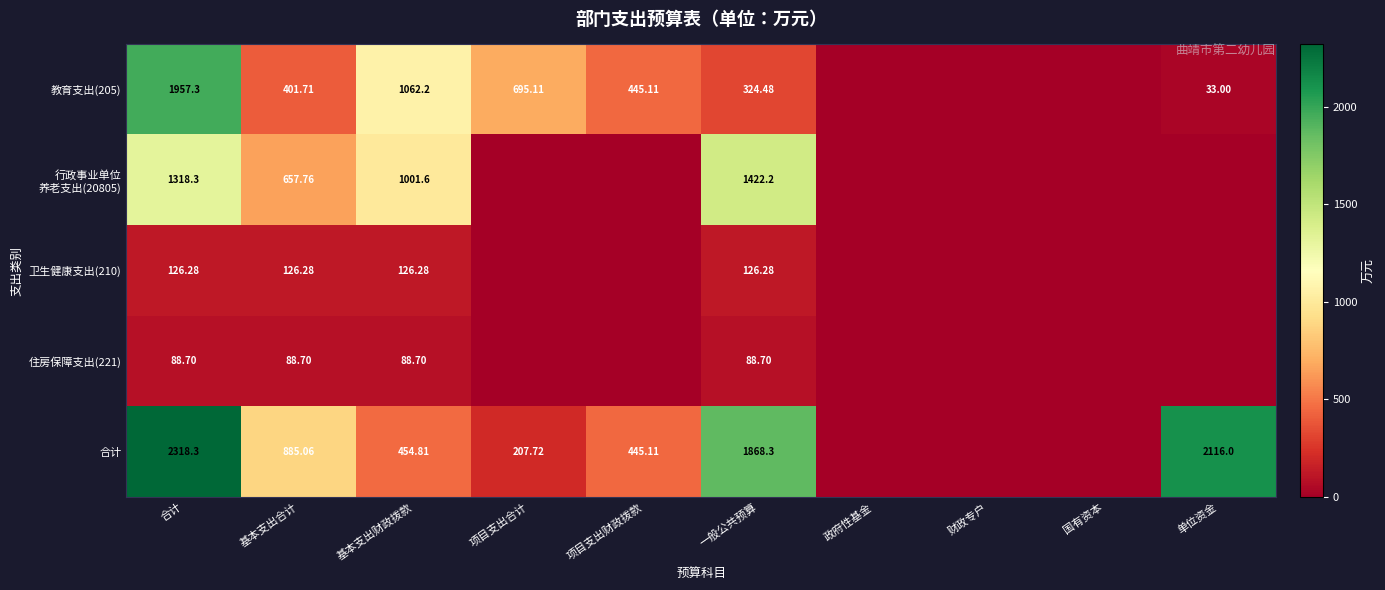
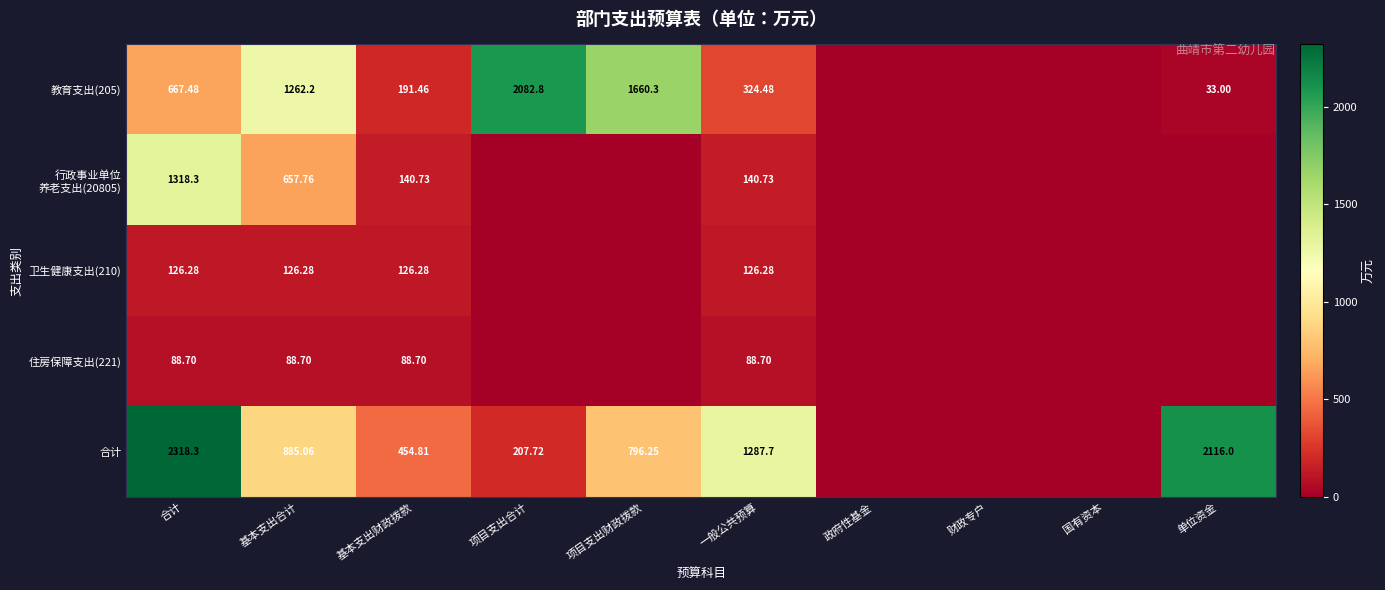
  {
    "教育支出(205)": {
-     "合计": 1957.3,
-     "基本支出合计": 401.71,
-     "基本支出财政拨款": 1062.2,
-     "项目支出合计": 695.11,
-     "项目支出财政拨款": 445.11,
+     "合计": 667.48,
+     "基本支出合计": 1262.2,
+     "基本支出财政拨款": 191.46,
+     "项目支出合计": 2082.8,
+     "项目支出财政拨款": 1660.3,
      "一般公共预算": 324.48
    },
    "行政事业单位 养老支出(20805)": {
      "合计": 1318.3,
      "基本支出合计": 657.76,
-     "基本支出财政拨款": 1001.6,
-     "一般公共预算": 1422.2
+     "基本支出财政拨款": 140.73,
+     "一般公共预算": 140.73
    },
    "卫生健康支出(210)": {
      "合计": 126.28,
      "基本支出合计": 126.28,
      "基本支出财政拨款": 126.28,
      "一般公共预算": 126.28
    },
    "住房保障支出(221)": {
      "合计": 88.70,
      "基本支出合计": 88.70,
      "基本支出财政拨款": 88.70,
      "一般公共预算": 88.70
    },
    "合计": {
      "合计": 2318.3,
      "基本支出合计": 885.06,
      "基本支出财政拨款": 454.81,
      "项目支出合计": 207.72,
-     "项目支出财政拨款": 445.11,
-     "一般公共预算": 1868.3,
+     "项目支出财政拨款": 796.25,
+     "一般公共预算": 1287.7,
      "单位资金": 2116.0
    }
  }
